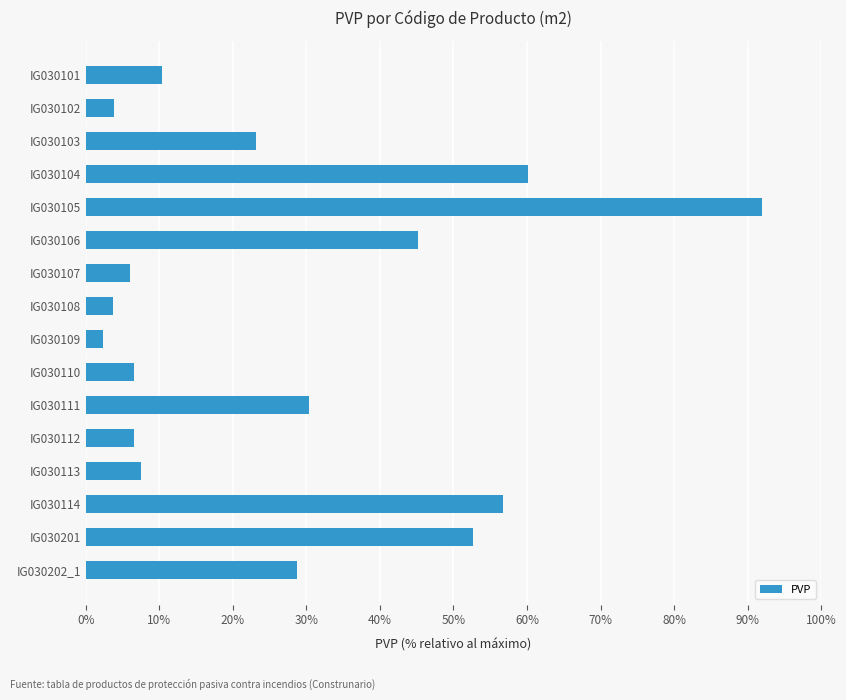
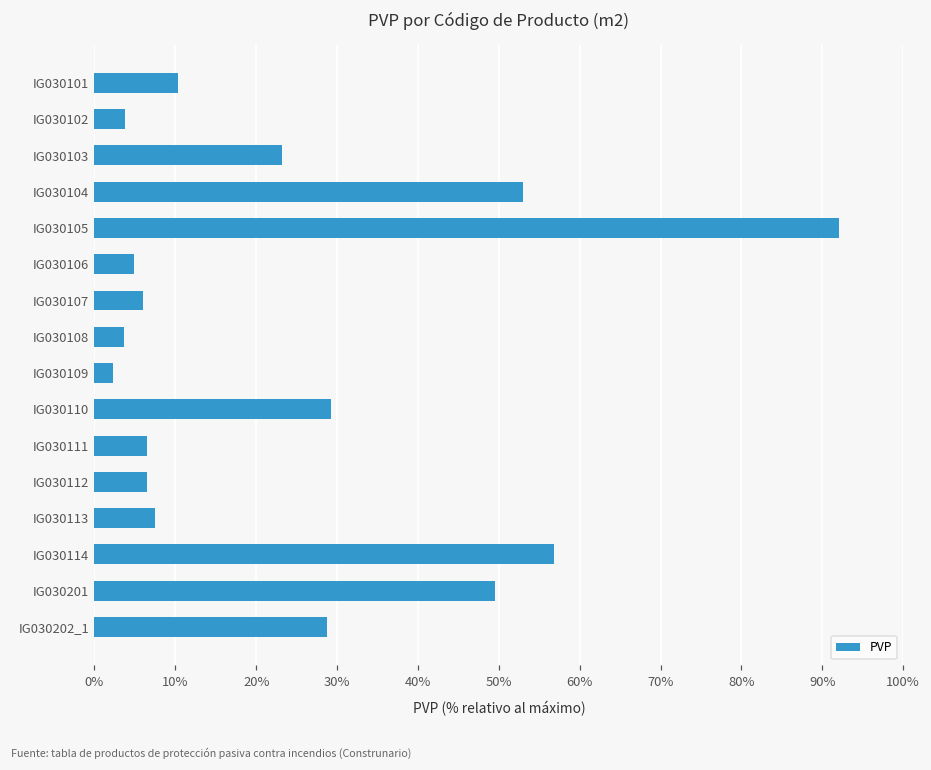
  {
    "IG030101": "10%",
    "IG030102": "4%",
    "IG030103": "23%",
-   "IG030104": "60%",
+   "IG030104": "53%",
    "IG030105": "92%",
-   "IG030106": "45%",
+   "IG030106": "5%",
    "IG030107": "6%",
    "IG030108": "4%",
    "IG030109": "2%",
-   "IG030110": "7%",
-   "IG030111": "30%",
+   "IG030110": "29%",
+   "IG030111": "7%",
    "IG030112": "7%",
    "IG030113": "8%",
    "IG030114": "57%",
-   "IG030201": "53%",
+   "IG030201": "50%",
    "IG030202_1": "29%"
  }
